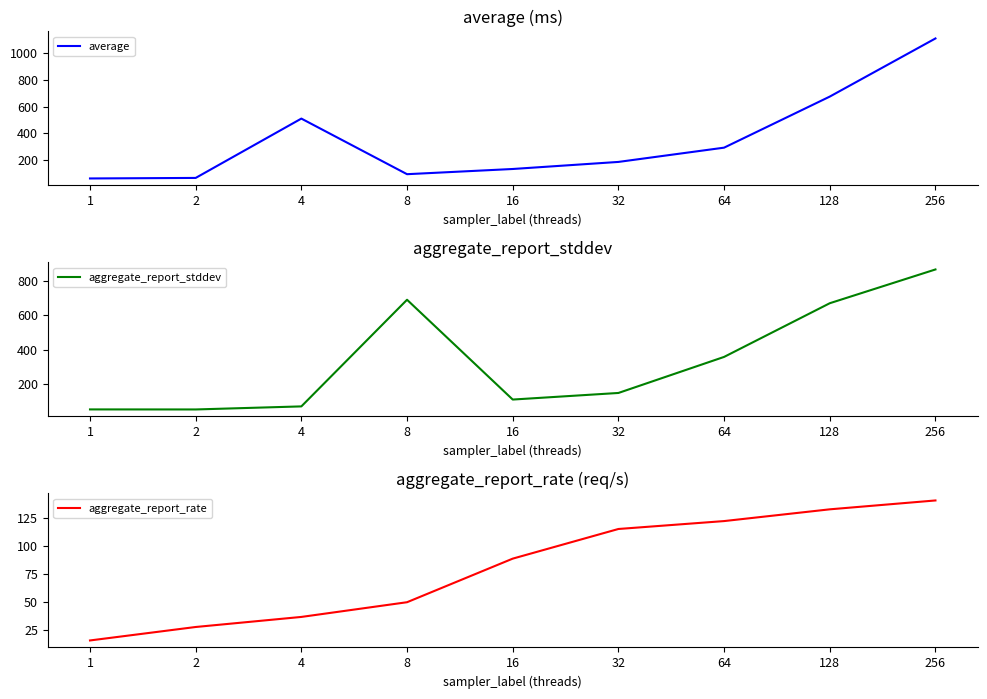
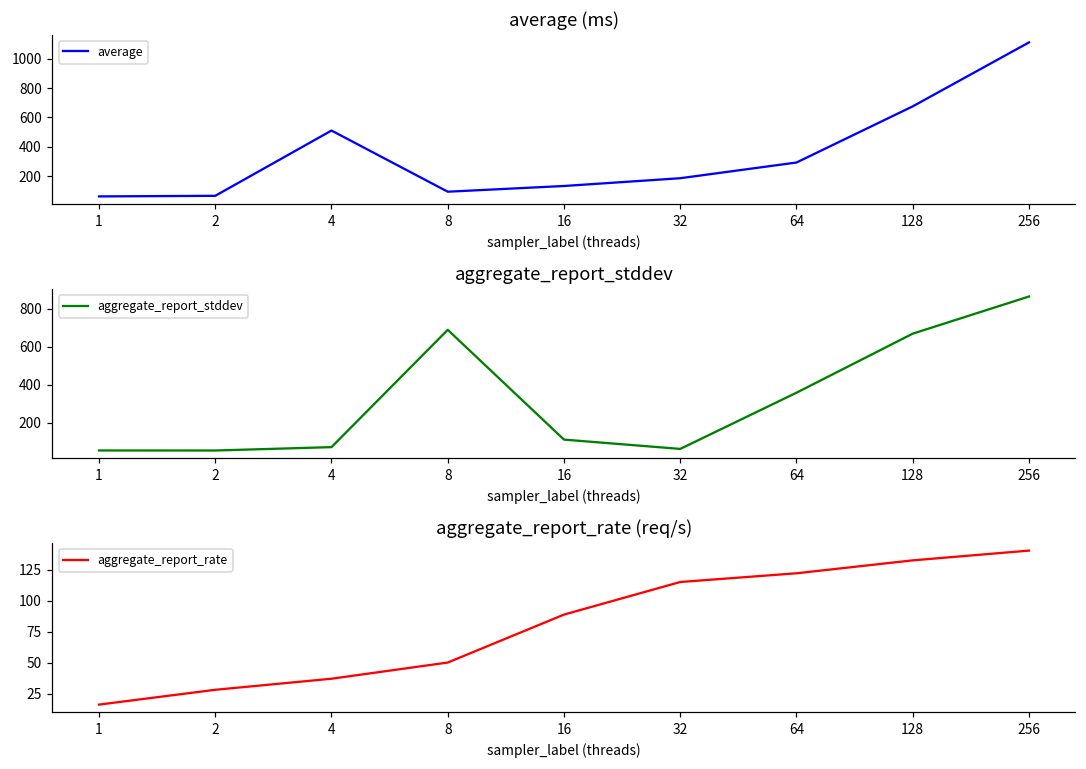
  {
    "average (ms)": {
      "1": 60,
      "2": 70,
      "4": 510,
      "8": 90,
      "16": 130,
      "32": 190,
      "64": 290,
      "128": 680,
      "256": 1110
    },
    "aggregate_report_stddev": {
      "1": 50,
      "2": 50,
      "4": 70,
      "8": 690,
      "16": 110,
-     "32": 150,
+     "32": 60,
      "64": 360,
      "128": 670,
      "256": 870
    },
    "aggregate_report_rate (req/s)": {
      "1": 16,
      "2": 28,
      "4": 37,
      "8": 50,
      "16": 89,
      "32": 115,
      "64": 122,
      "128": 133,
      "256": 141
    }
  }
